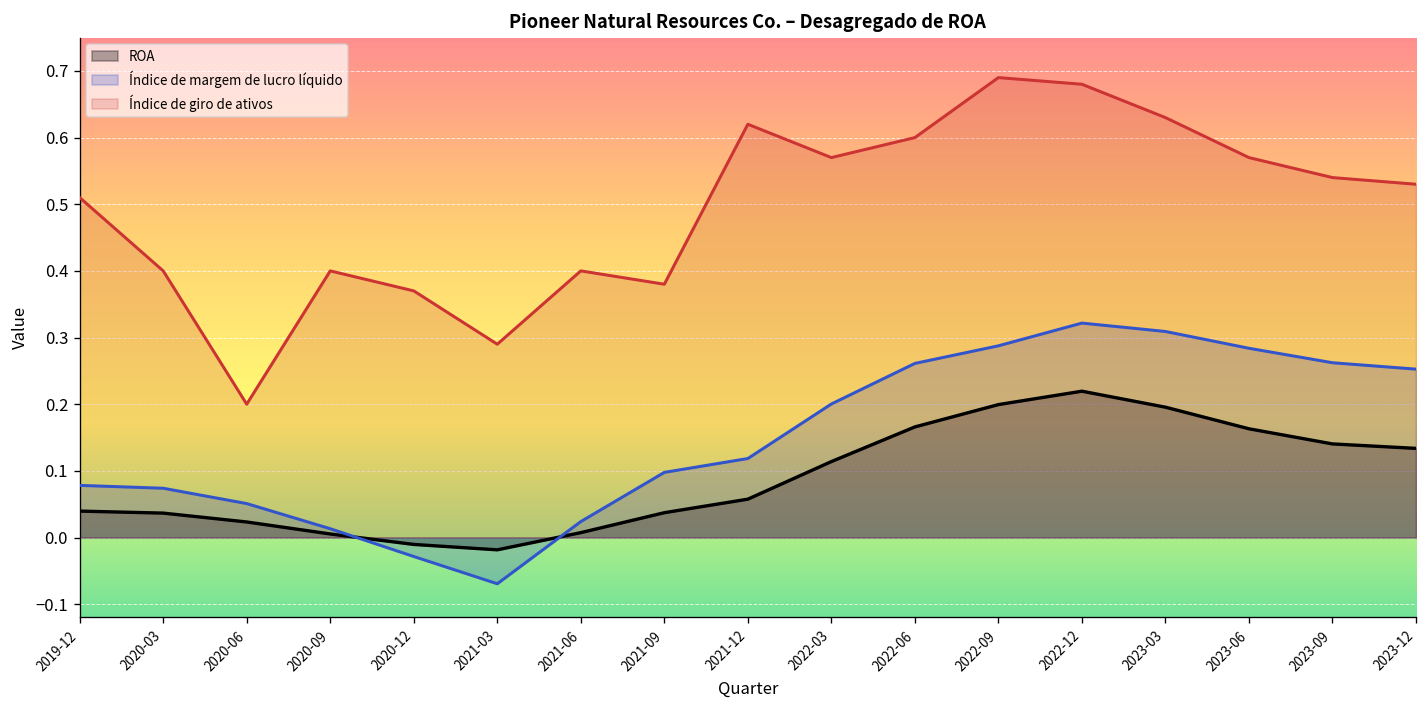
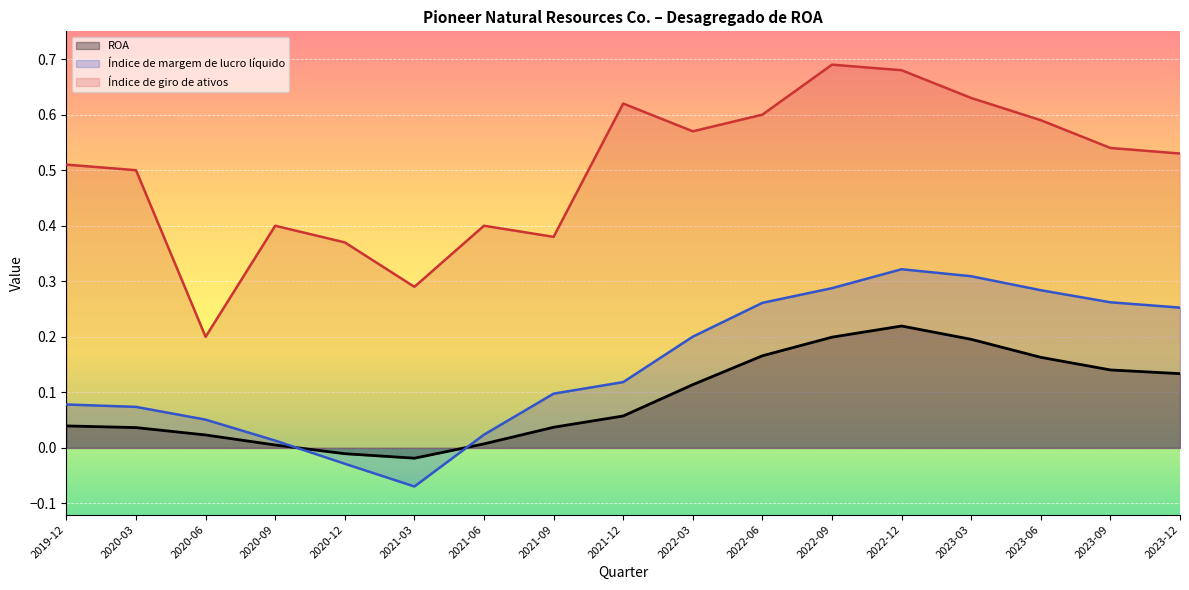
  {
    "Índice de giro de ativos": {
      "2019-12": 0.51,
-     "2020-03": 0.4,
+     "2020-03": 0.5,
      "2020-06": 0.20,
      "2020-09": 0.40,
      "2020-12": 0.37,
      "2021-03": 0.29,
      "2021-06": 0.40,
      "2021-09": 0.38,
      "2021-12": 0.62,
      "2022-03": 0.57,
      "2022-06": 0.60,
      "2022-09": 0.69,
      "2022-12": 0.68,
      "2023-03": 0.63,
-     "2023-06": 0.57,
+     "2023-06": 0.59,
      "2023-09": 0.54,
      "2023-12": 0.53
    }
  }
